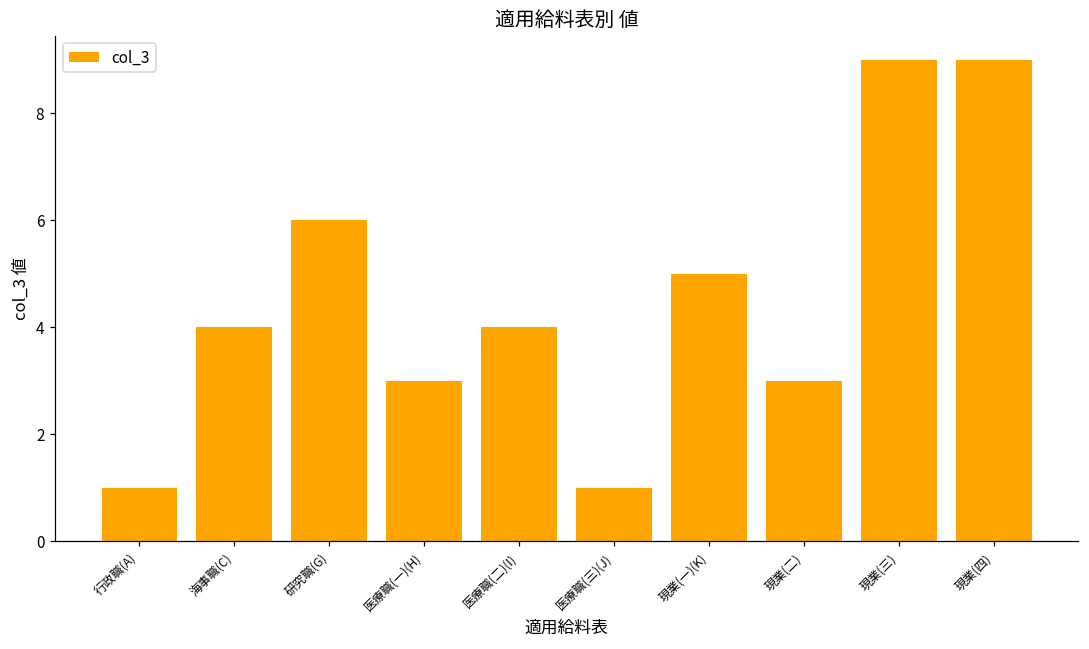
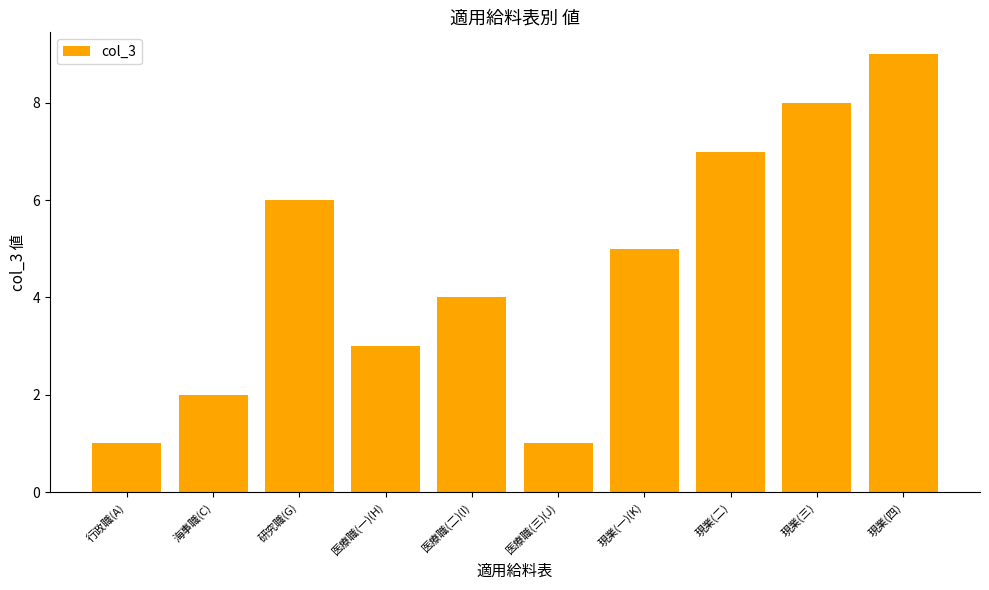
  {
    "行政職(A)": 1,
-   "海事職(C)": 4,
+   "海事職(C)": 2,
    "研究職(G)": 6,
    "医療職(一)(H)": 3,
    "医療職(二)(I)": 4,
    "医療職(三)(J)": 1,
    "現業(一)(K)": 5,
-   "現業(二)": 3,
-   "現業(三)": 9,
+   "現業(二)": 7,
+   "現業(三)": 8,
    "現業(四)": 9
  }
